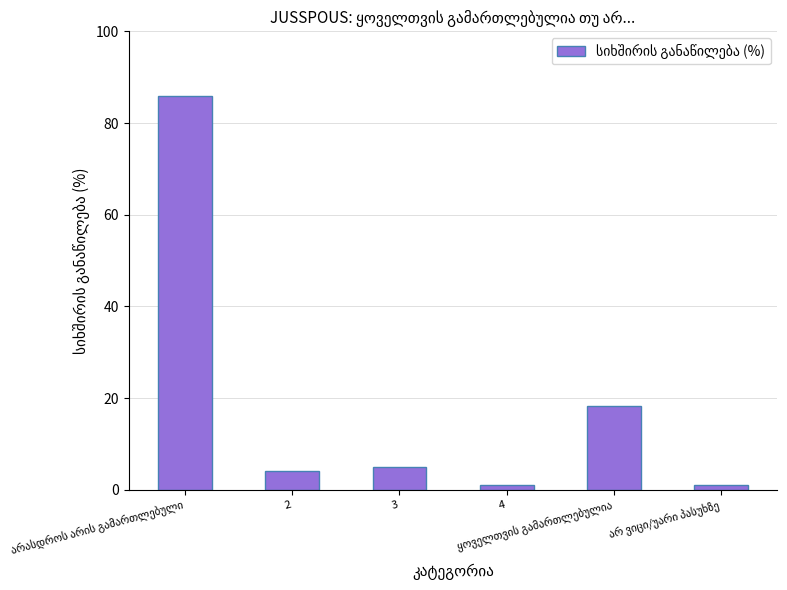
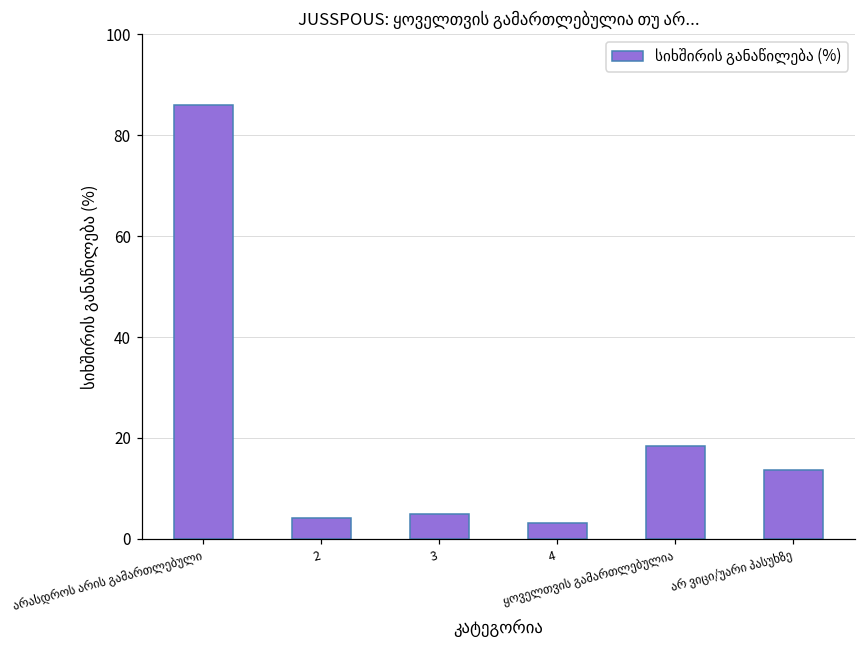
  {
    "არასდროს არის გამართლებული": 86,
    "2": 4,
    "3": 5,
-   "4": 1,
+   "4": 3,
    "ყოველთვის გამართლებულია": 18,
-   "არ ვიცი/უარი პასუხზე": 1
+   "არ ვიცი/უარი პასუხზე": 14
  }
